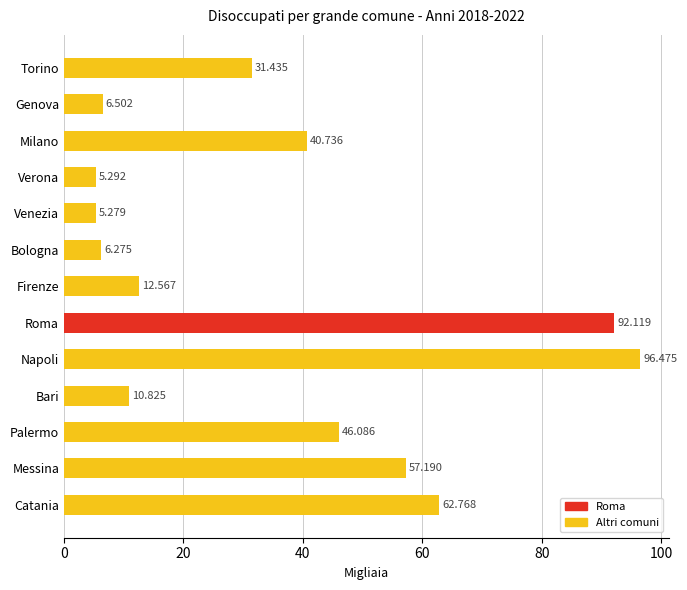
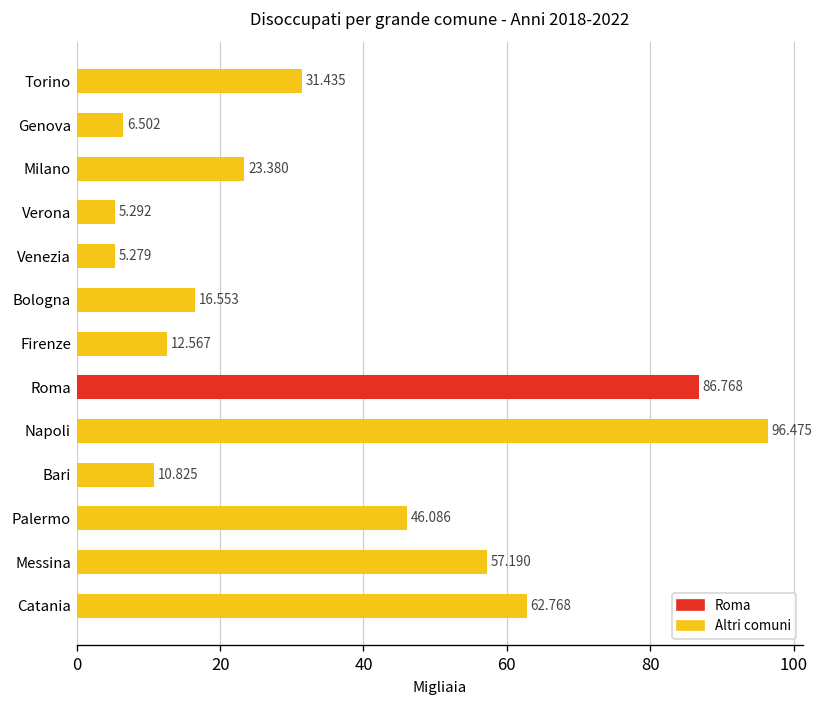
  {
    "Torino": 31.435,
    "Genova": 6.502,
-   "Milano": 40.736,
+   "Milano": 23.380,
    "Verona": 5.292,
    "Venezia": 5.279,
-   "Bologna": 6.275,
+   "Bologna": 16.553,
    "Firenze": 12.567,
-   "Roma": 92.119,
+   "Roma": 86.768,
    "Napoli": 96.475,
    "Bari": 10.825,
    "Palermo": 46.086,
    "Messina": 57.190,
    "Catania": 62.768
  }
